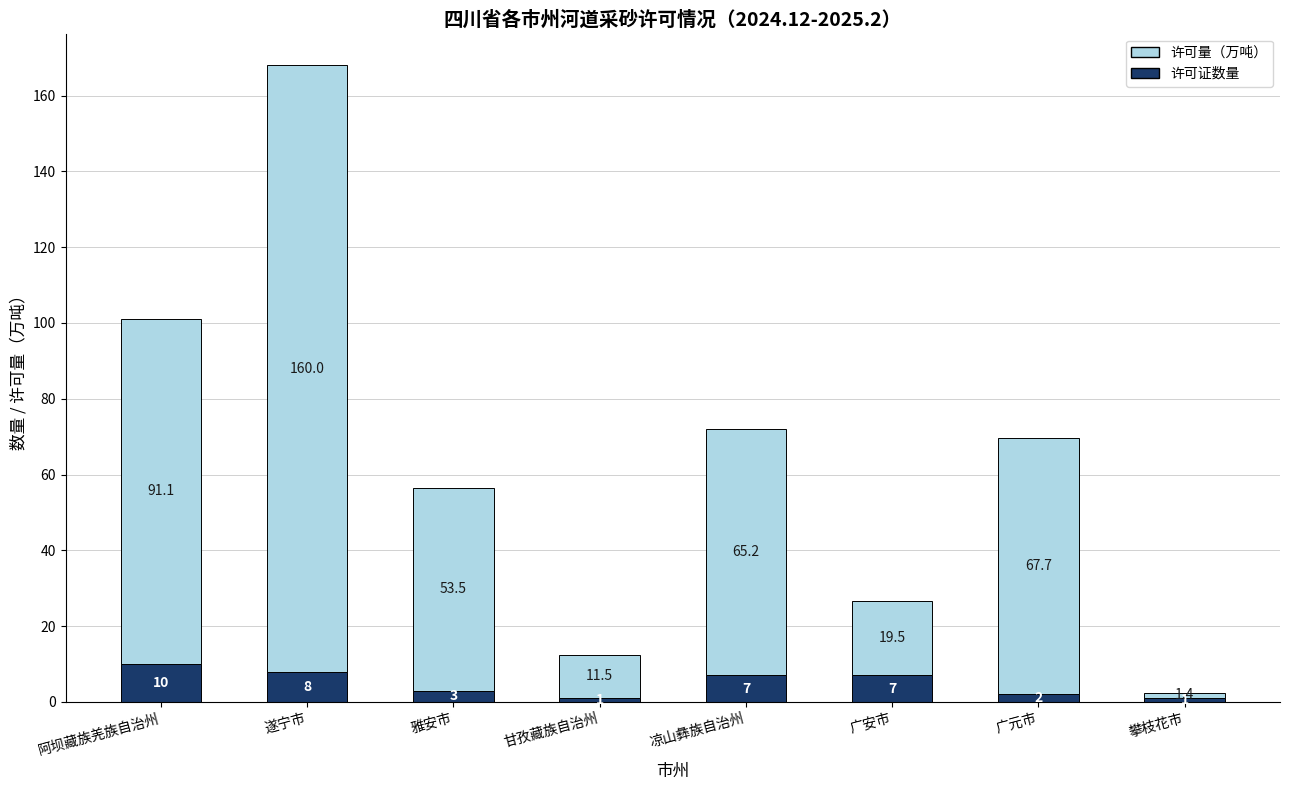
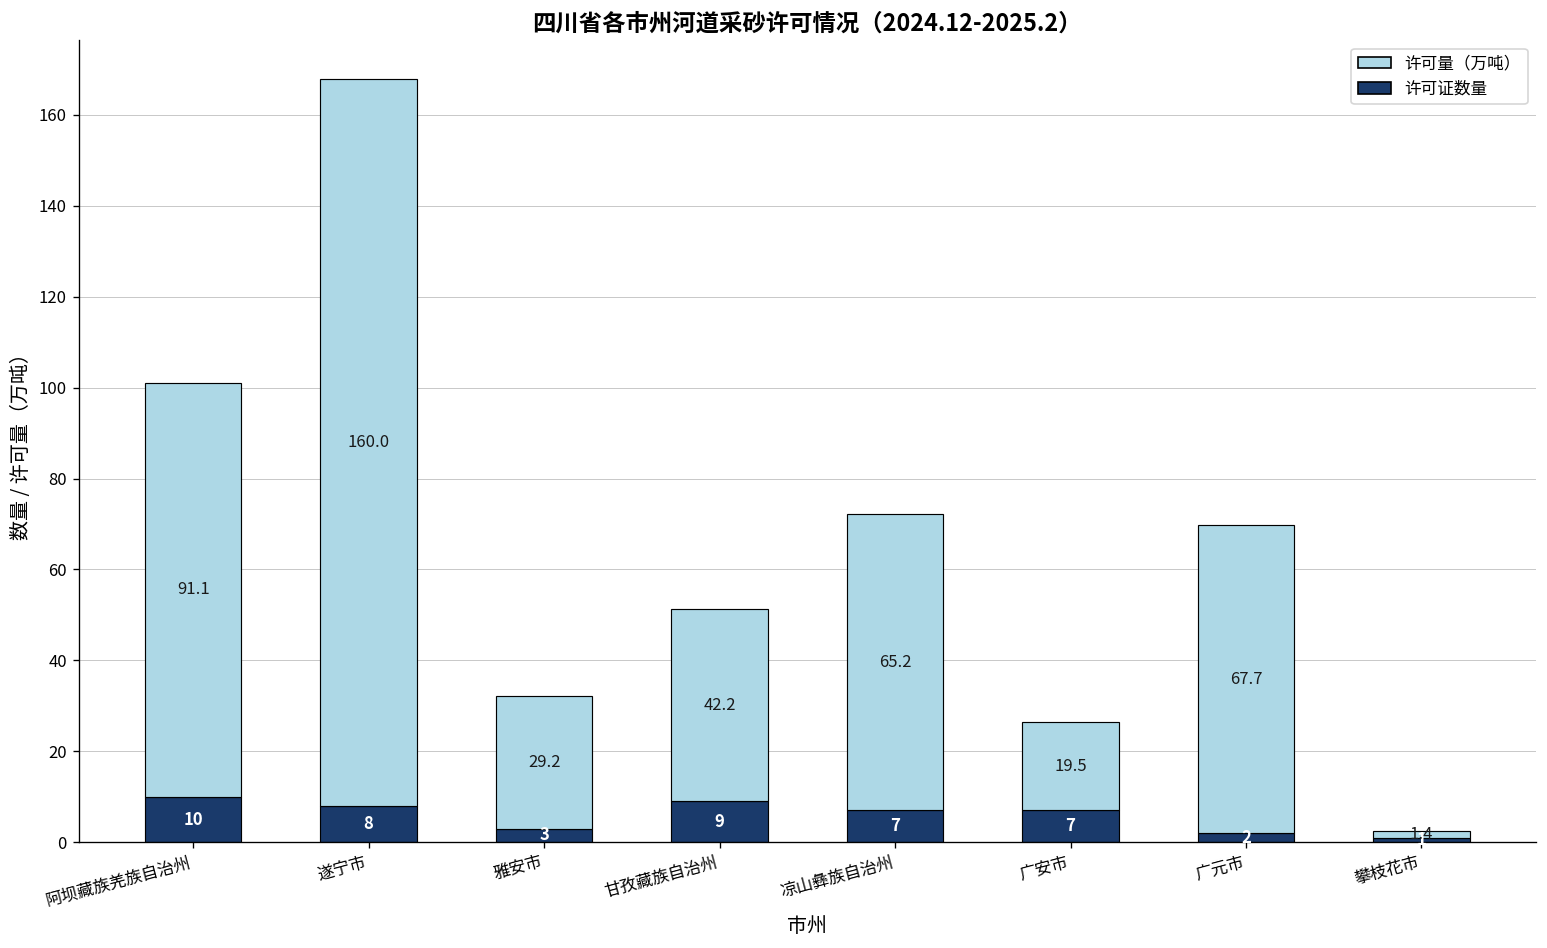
  {
    "许可证数量": {
      "阿坝藏族羌族自治州": 10,
      "遂宁市": 8,
      "雅安市": 3,
-     "甘孜藏族自治州": 1,
+     "甘孜藏族自治州": 9,
      "凉山彝族自治州": 7,
      "广安市": 7,
      "广元市": 2
    },
    "许可量（万吨）": {
      "阿坝藏族羌族自治州": 91.1,
      "遂宁市": 160.0,
-     "雅安市": 53.5,
-     "甘孜藏族自治州": 11.5,
+     "雅安市": 29.2,
+     "甘孜藏族自治州": 42.2,
      "凉山彝族自治州": 65.2,
      "广安市": 19.5,
      "广元市": 67.7
    }
  }
